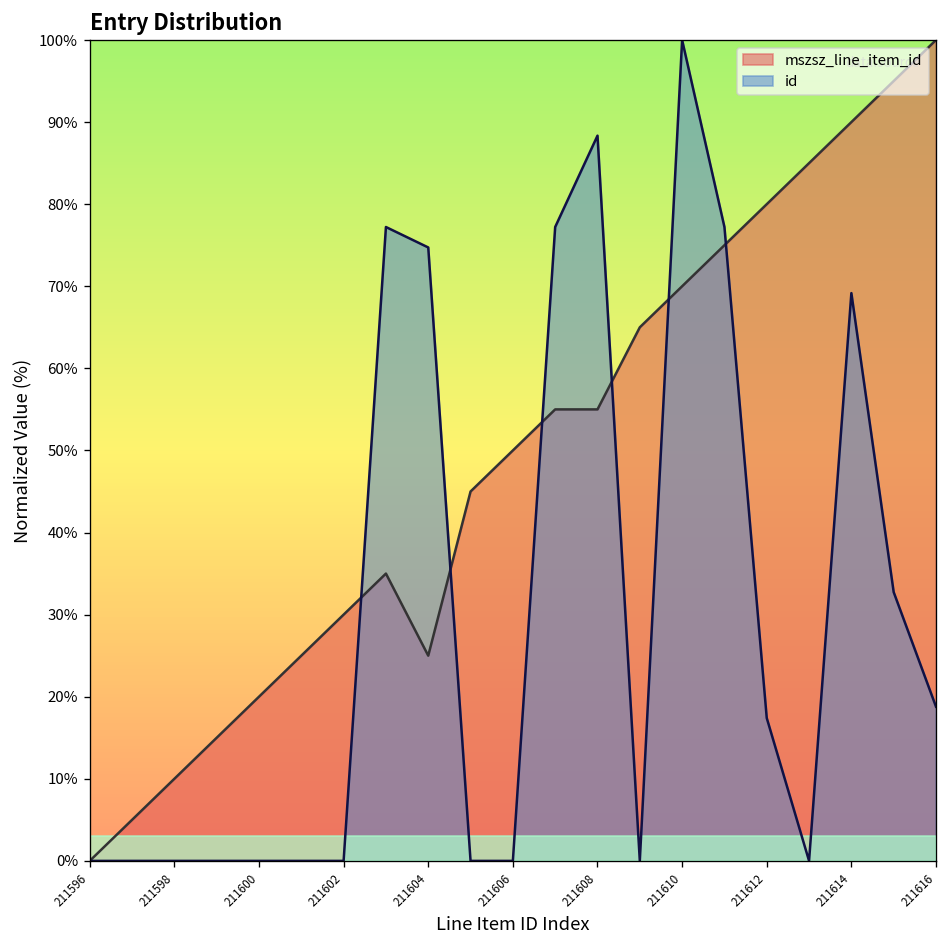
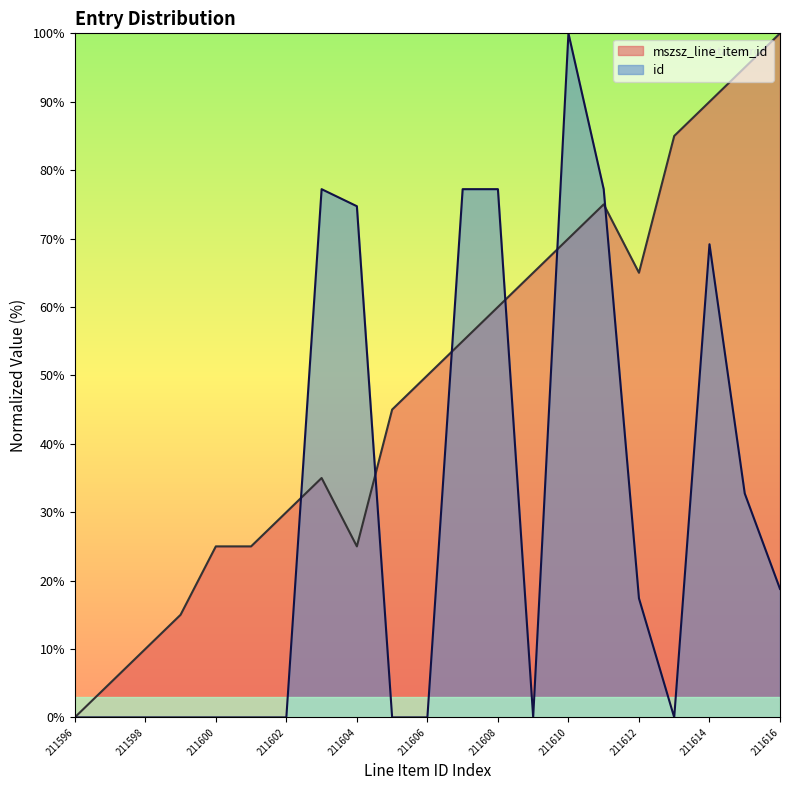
  {
    "mszsz_line_item_id": {
      "211598": "10%",
-     "211600": "20%",
+     "211600": "25%",
      "211602": "30%",
      "211604": "25%",
      "211606": "50%",
-     "211608": "55%",
+     "211608": "60%",
      "211610": "70%",
-     "211612": "80%",
+     "211612": "65%",
      "211614": "90%",
      "211616": "100%"
    },
    "id": {
      "211604": "75%",
-     "211608": "88%",
+     "211608": "77%",
      "211610": "100%",
      "211612": "17%",
      "211614": "69%",
      "211616": "19%"
    }
  }
